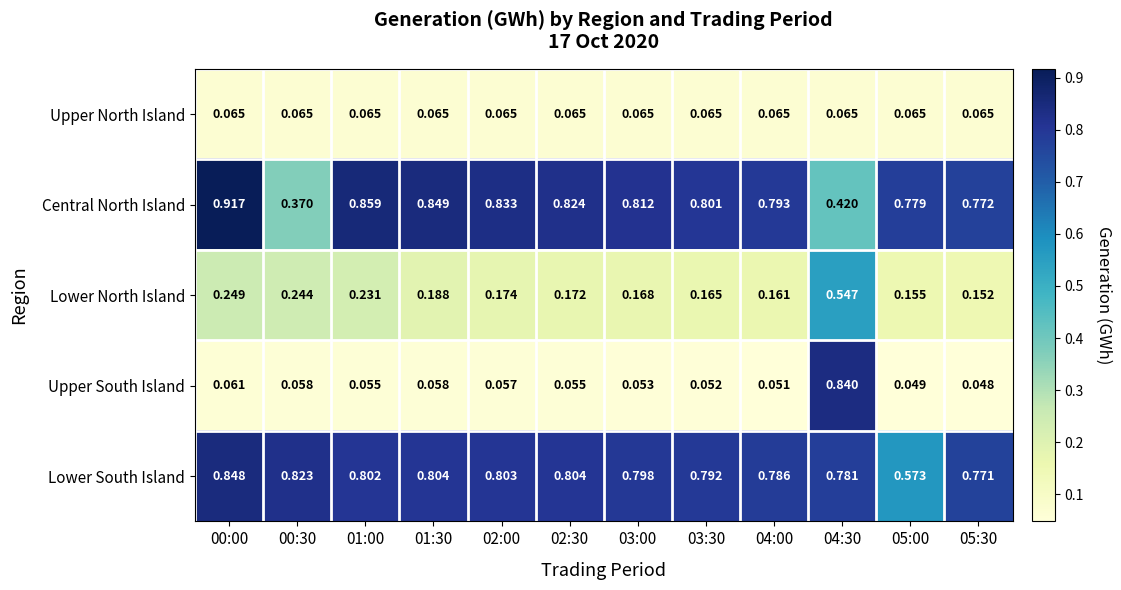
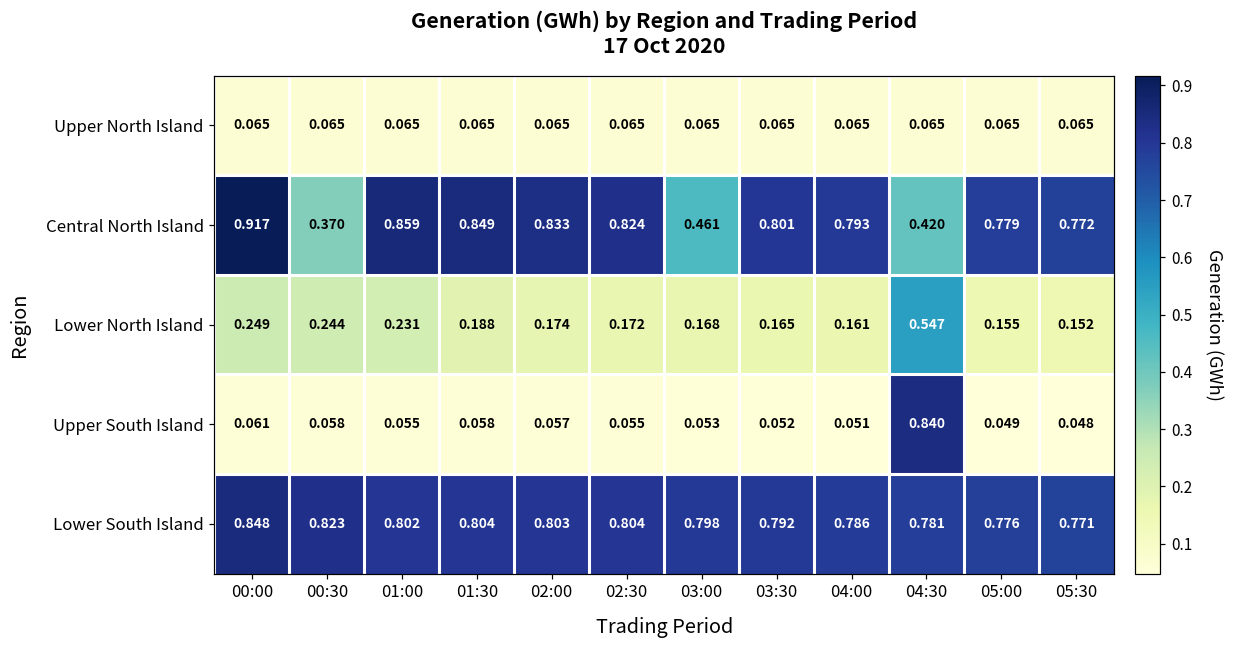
  {
    "Upper North Island": {
      "00:00": 0.065,
      "00:30": 0.065,
      "01:00": 0.065,
      "01:30": 0.065,
      "02:00": 0.065,
      "02:30": 0.065,
      "03:00": 0.065,
      "03:30": 0.065,
      "04:00": 0.065,
      "04:30": 0.065,
      "05:00": 0.065,
      "05:30": 0.065
    },
    "Central North Island": {
      "00:00": 0.917,
      "00:30": 0.370,
      "01:00": 0.859,
      "01:30": 0.849,
      "02:00": 0.833,
      "02:30": 0.824,
-     "03:00": 0.812,
+     "03:00": 0.461,
      "03:30": 0.801,
      "04:00": 0.793,
      "04:30": 0.420,
      "05:00": 0.779,
      "05:30": 0.772
    },
    "Lower North Island": {
      "00:00": 0.249,
      "00:30": 0.244,
      "01:00": 0.231,
      "01:30": 0.188,
      "02:00": 0.174,
      "02:30": 0.172,
      "03:00": 0.168,
      "03:30": 0.165,
      "04:00": 0.161,
      "04:30": 0.547,
      "05:00": 0.155,
      "05:30": 0.152
    },
    "Upper South Island": {
      "00:00": 0.061,
      "00:30": 0.058,
      "01:00": 0.055,
      "01:30": 0.058,
      "02:00": 0.057,
      "02:30": 0.055,
      "03:00": 0.053,
      "03:30": 0.052,
      "04:00": 0.051,
      "04:30": 0.840,
      "05:00": 0.049,
      "05:30": 0.048
    },
    "Lower South Island": {
      "00:00": 0.848,
      "00:30": 0.823,
      "01:00": 0.802,
      "01:30": 0.804,
      "02:00": 0.803,
      "02:30": 0.804,
      "03:00": 0.798,
      "03:30": 0.792,
      "04:00": 0.786,
      "04:30": 0.781,
-     "05:00": 0.573,
+     "05:00": 0.776,
      "05:30": 0.771
    }
  }
